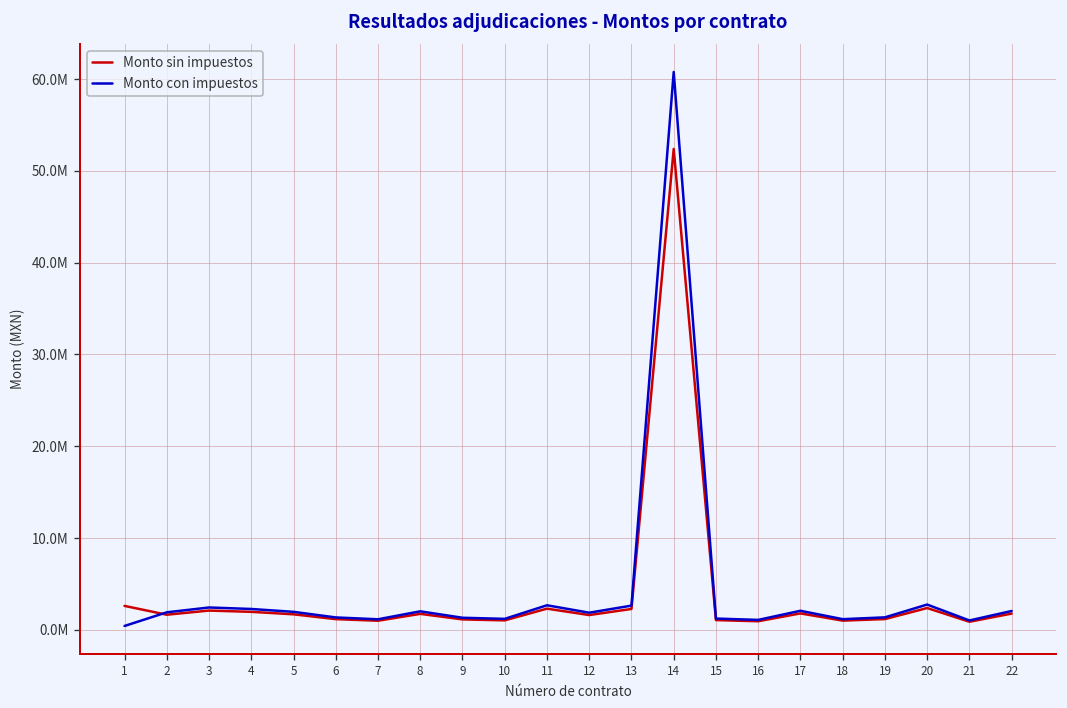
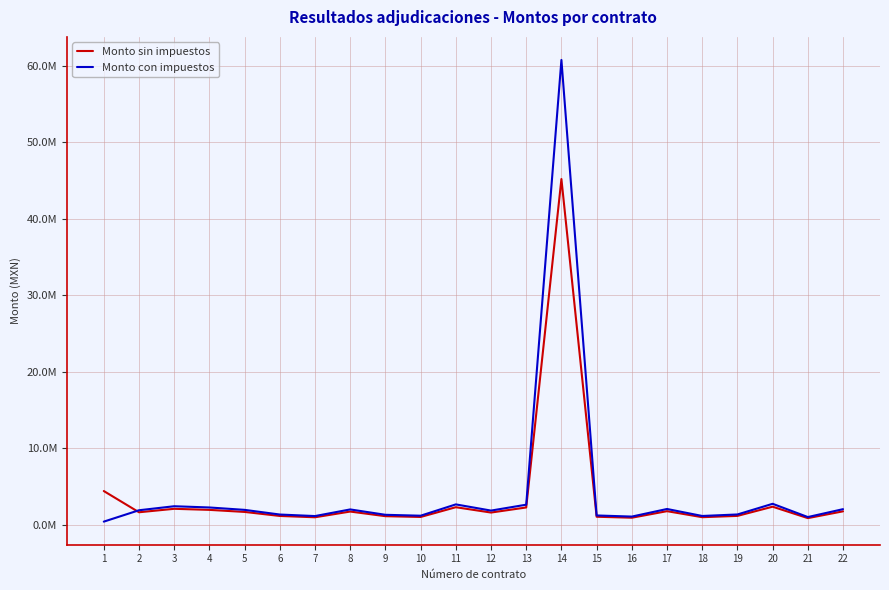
  {
    "Monto sin impuestos": {
-     "1": 3000000,
+     "1": 4000000,
      "3": 2000000,
      "11": 2000000,
      "13": 2000000,
-     "14": 52000000,
+     "14": 45000000,
      "20": 2000000
    },
    "Monto con impuestos": {
      "1": 0,
      "3": 2000000,
      "11": 3000000,
      "13": 3000000,
      "14": 61000000,
      "20": 3000000
    }
  }
